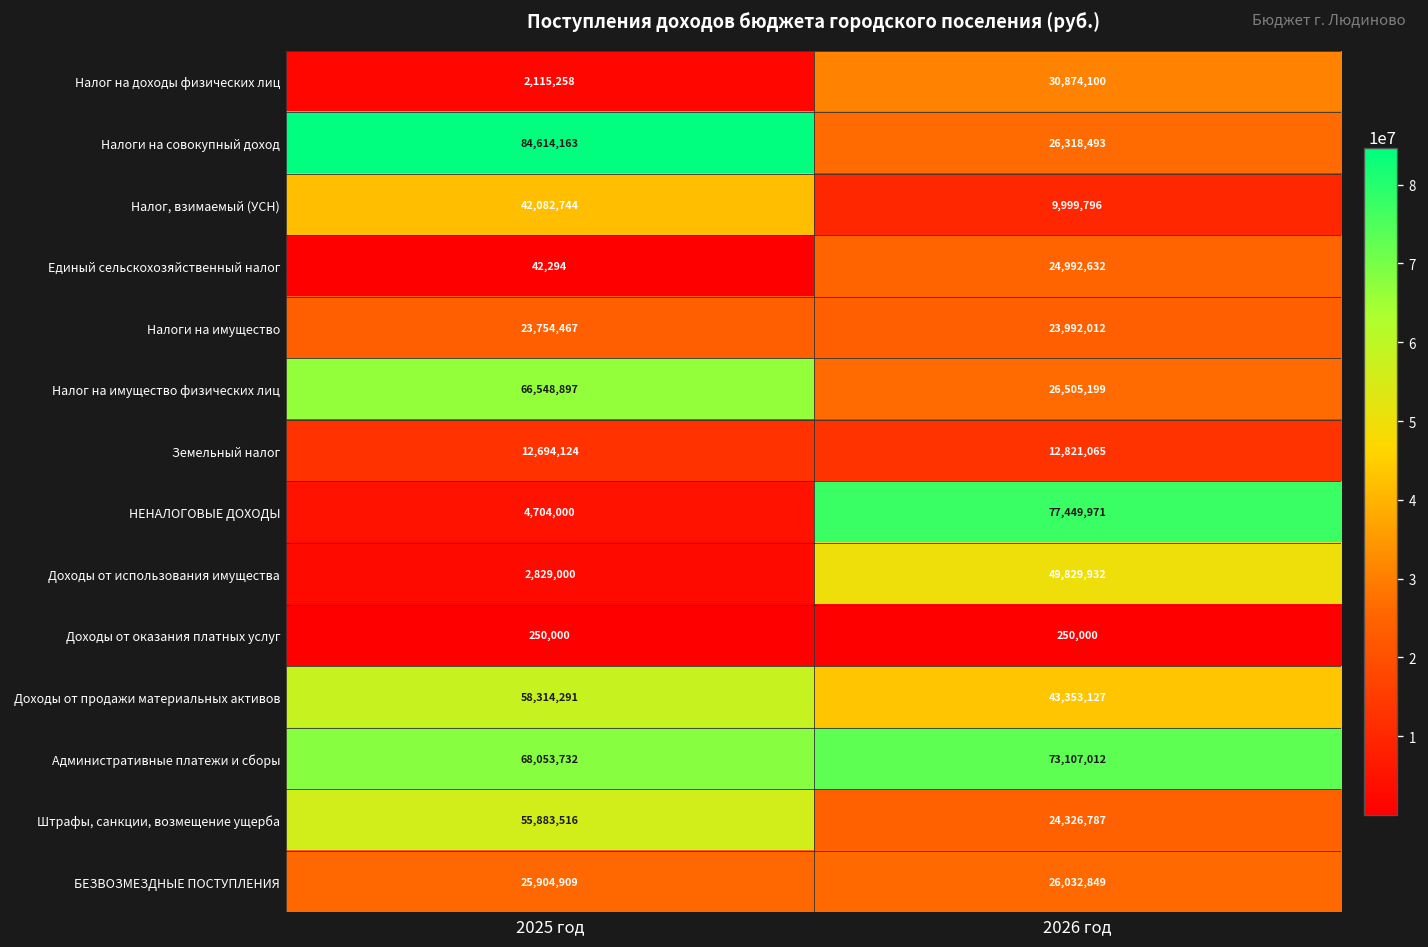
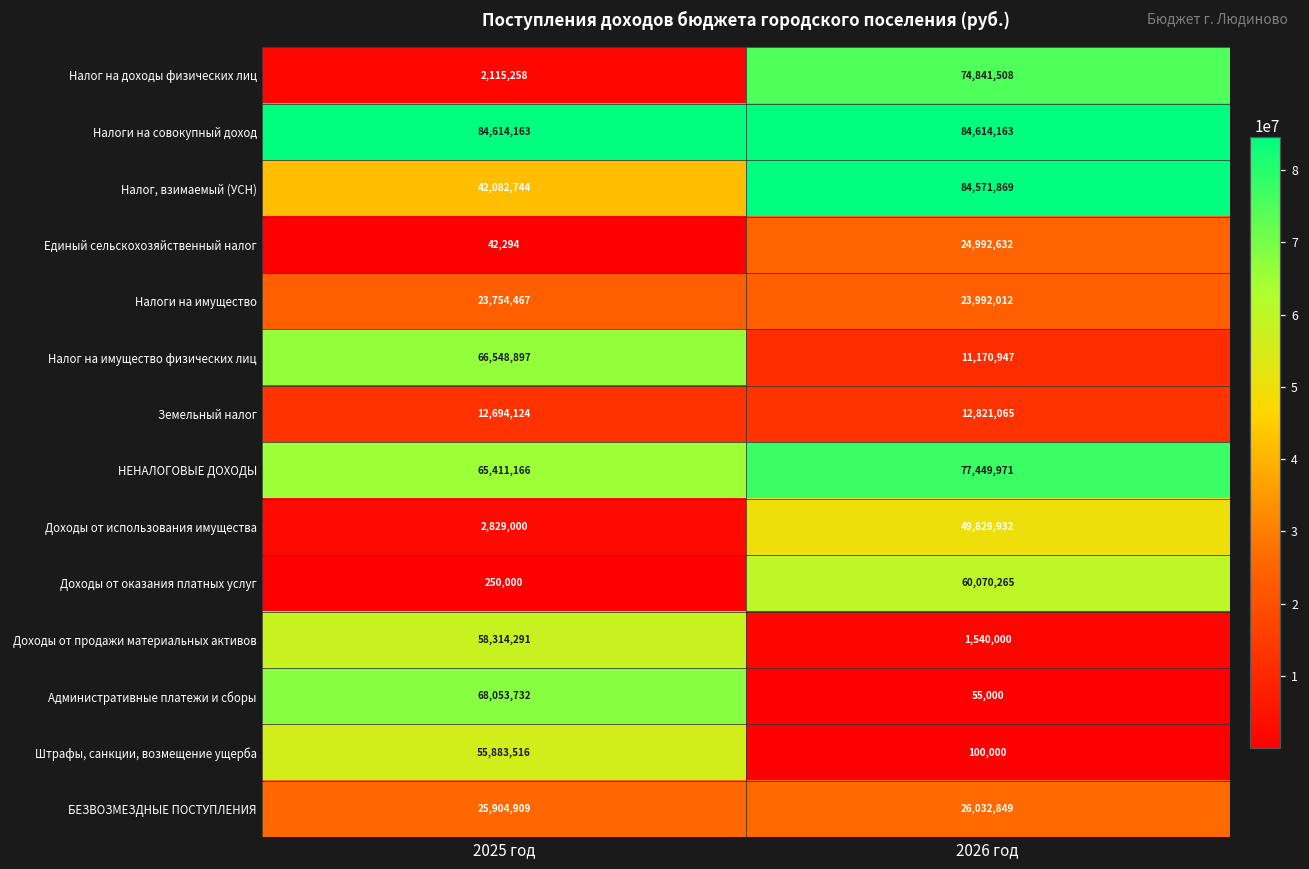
  {
    "Налог на доходы физических лиц": {
      "2025 год": "2,115,258",
-     "2026 год": "30,874,100"
+     "2026 год": "74,841,508"
    },
    "Налоги на совокупный доход": {
      "2025 год": "84,614,163",
-     "2026 год": "26,318,493"
+     "2026 год": "84,614,163"
    },
    "Налог, взимаемый (УСН)": {
      "2025 год": "42,082,744",
-     "2026 год": "9,999,796"
+     "2026 год": "84,571,869"
    },
    "Единый сельскохозяйственный налог": {
      "2025 год": "42,294",
      "2026 год": "24,992,632"
    },
    "Налоги на имущество": {
      "2025 год": "23,754,467",
      "2026 год": "23,992,012"
    },
    "Налог на имущество физических лиц": {
      "2025 год": "66,548,897",
-     "2026 год": "26,505,199"
+     "2026 год": "11,170,947"
    },
    "Земельный налог": {
      "2025 год": "12,694,124",
      "2026 год": "12,821,065"
    },
    "НЕНАЛОГОВЫЕ ДОХОДЫ": {
-     "2025 год": "4,704,000",
+     "2025 год": "65,411,166",
      "2026 год": "77,449,971"
    },
    "Доходы от использования имущества": {
      "2025 год": "2,829,000",
      "2026 год": "49,829,932"
    },
    "Доходы от оказания платных услуг": {
      "2025 год": "250,000",
-     "2026 год": "250,000"
+     "2026 год": "60,070,265"
    },
    "Доходы от продажи материальных активов": {
      "2025 год": "58,314,291",
-     "2026 год": "43,353,127"
+     "2026 год": "1,540,000"
    },
    "Административные платежи и сборы": {
      "2025 год": "68,053,732",
-     "2026 год": "73,107,012"
+     "2026 год": "55,000"
    },
    "Штрафы, санкции, возмещение ущерба": {
      "2025 год": "55,883,516",
-     "2026 год": "24,326,787"
+     "2026 год": "100,000"
    },
    "БЕЗВОЗМЕЗДНЫЕ ПОСТУПЛЕНИЯ": {
      "2025 год": "25,904,909",
      "2026 год": "26,032,849"
    }
  }
